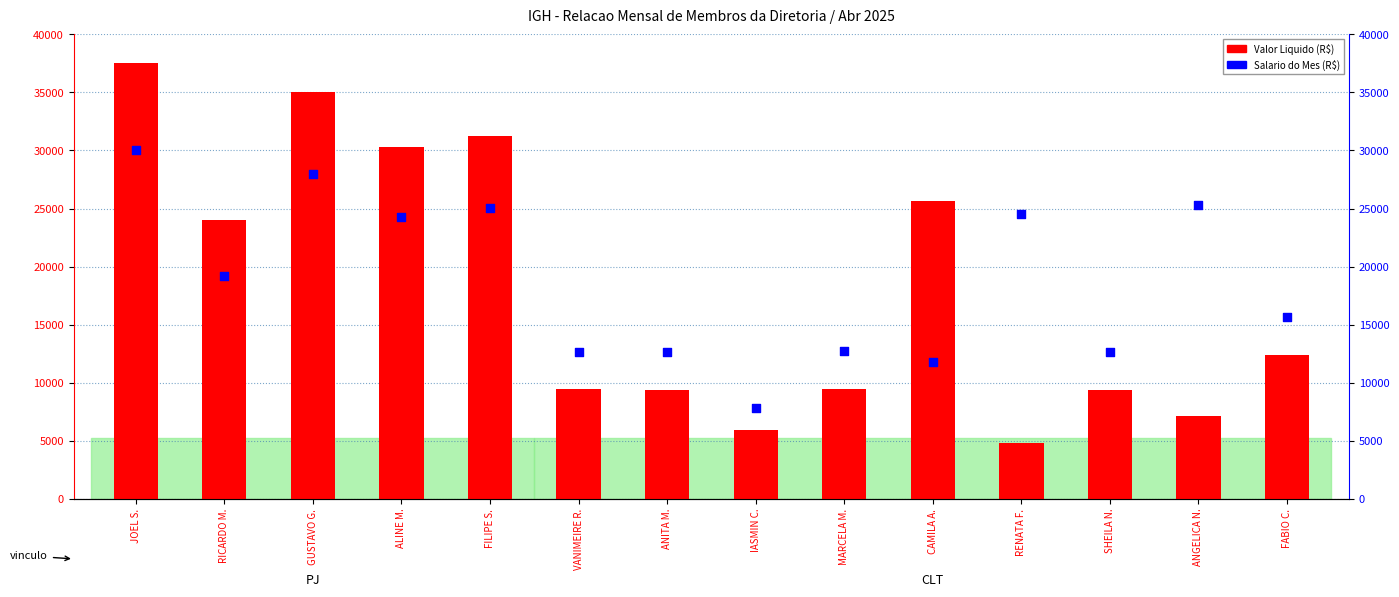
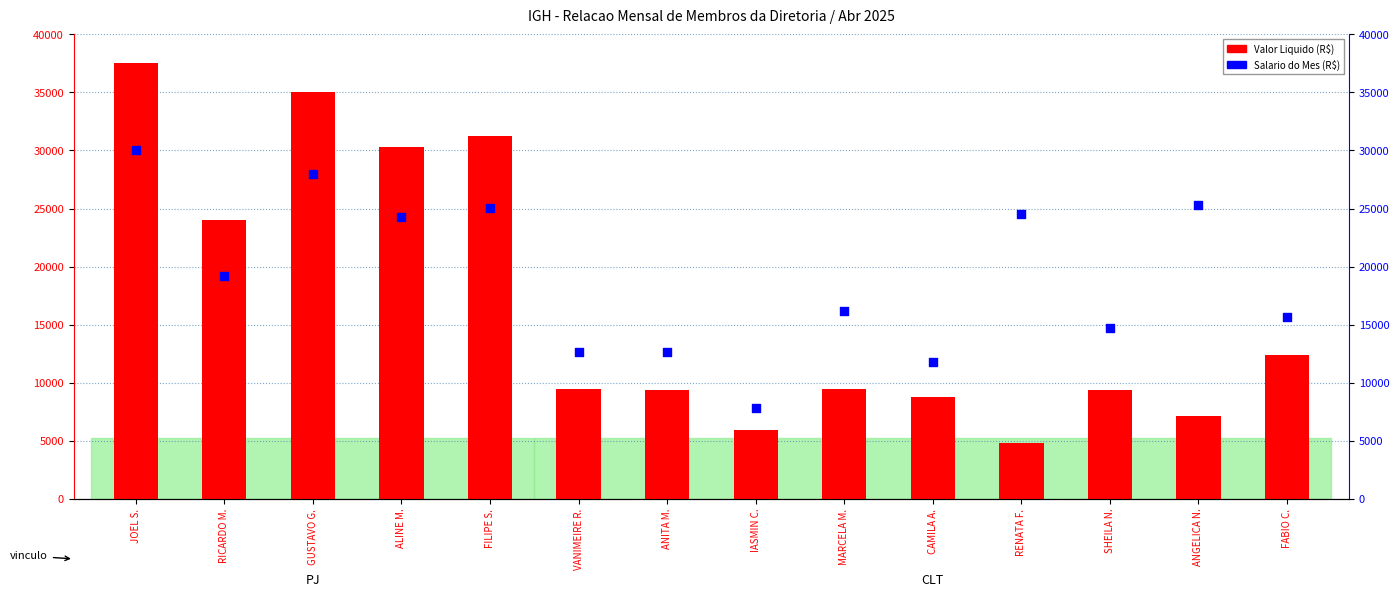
  {
    "Valor Liquido (R$)": {
      "JOEL S.": 37500,
      "RICARDO M.": 24000,
      "GUSTAVO G.": 35000,
      "ALINE M.": 30300,
      "FILIPE S.": 31300,
      "VANIMEIRE R.": 9400,
      "ANITA M.": 9400,
      "IASMIN C.": 5900,
      "MARCELA M.": 9500,
-     "CAMILA A.": 25600,
+     "CAMILA A.": 8700,
      "RENATA F.": 4800,
      "SHEILA N.": 9400,
      "ANGELICA N.": 7200,
      "FABIO C.": 12300
    },
    "Salario do Mes (R$)": {
-     "MARCELA M.": 12700,
-     "SHEILA N.": 12600
+     "MARCELA M.": 16200,
+     "SHEILA N.": 14700
    }
  }
